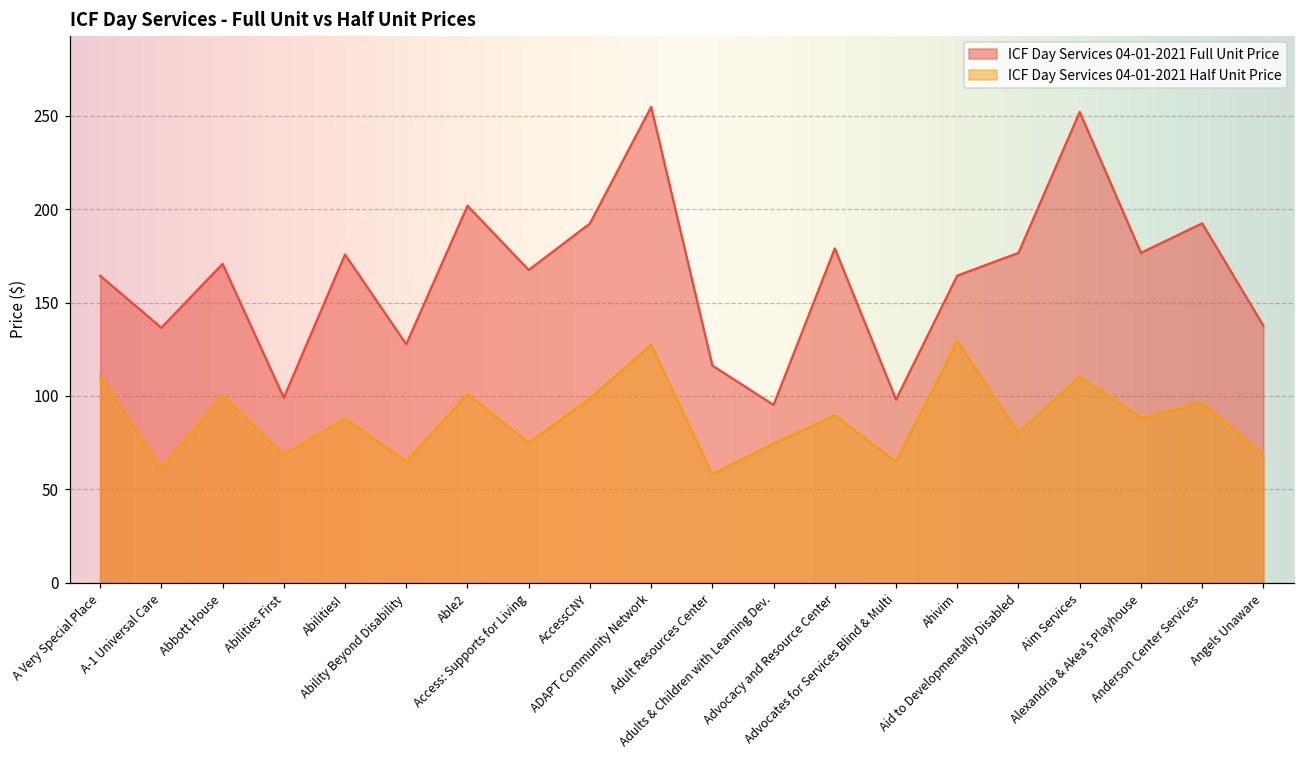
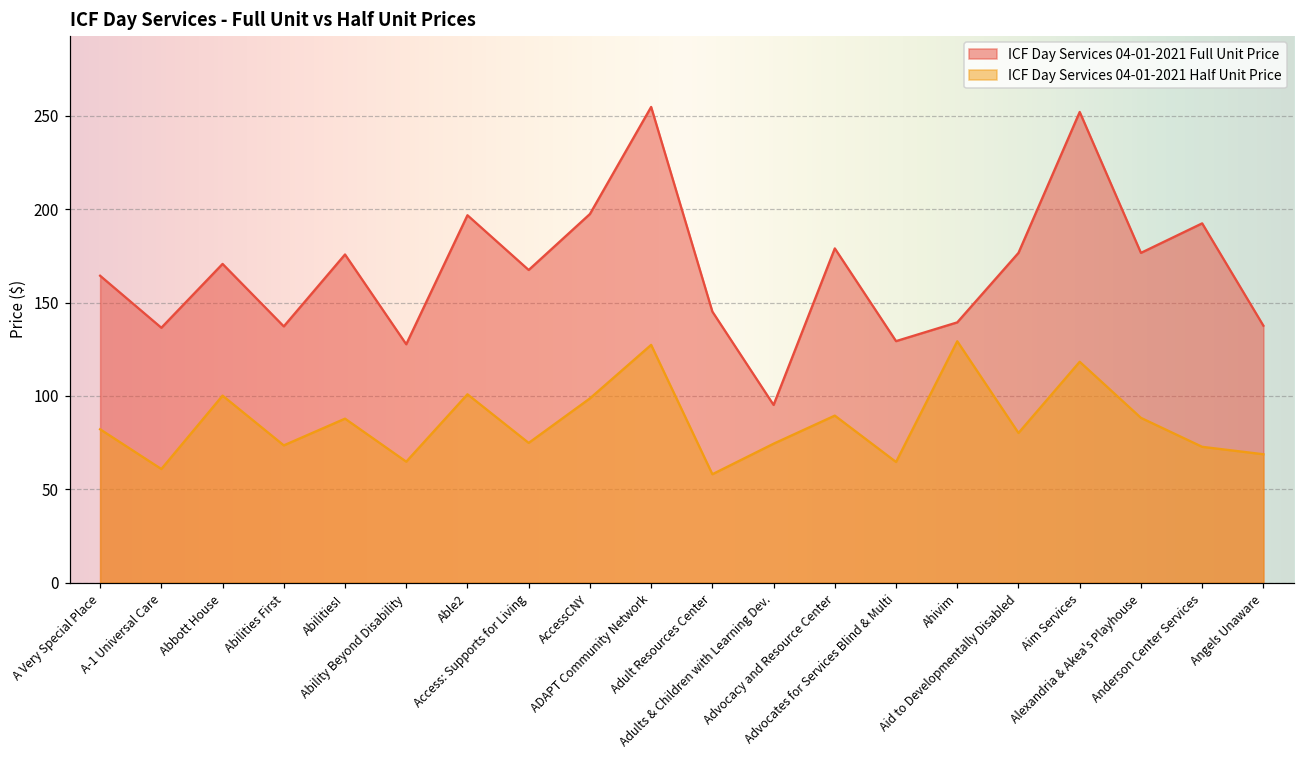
  {
    "ICF Day Services 04-01-2021 Full Unit Price": {
      "A Very Special Place": 164,
      "A-1 Universal Care": 137,
      "Abbott House": 171,
-     "Abilities First": 99,
+     "Abilities First": 137,
      "Abilities!": 176,
      "Ability Beyond Disability": 128,
-     "Able2": 202,
+     "Able2": 197,
      "Access: Supports for Living": 167,
-     "AccessCNY": 192,
+     "AccessCNY": 197,
      "ADAPT Community Network": 255,
-     "Adult Resources Center": 116,
+     "Adult Resources Center": 145,
      "Adults & Children with Learning Dev.": 95,
      "Advocacy and Resource Center": 179,
-     "Advocates for Services Blind & Multi": 98,
-     "Ahivim": 164,
+     "Advocates for Services Blind & Multi": 129,
+     "Ahivim": 139,
      "Aid to Developmentally Disabled": 177,
      "Aim Services": 252,
      "Alexandria & Akea's Playhouse": 177,
      "Anderson Center Services": 192,
      "Angels Unaware": 138
    },
    "ICF Day Services 04-01-2021 Half Unit Price": {
-     "A Very Special Place": 111,
+     "A Very Special Place": 82,
      "A-1 Universal Care": 61,
      "Abbott House": 100,
-     "Abilities First": 69,
+     "Abilities First": 74,
      "Abilities!": 88,
      "Ability Beyond Disability": 65,
      "Able2": 101,
      "Access: Supports for Living": 75,
      "AccessCNY": 99,
      "ADAPT Community Network": 127,
      "Adult Resources Center": 58,
      "Adults & Children with Learning Dev.": 74,
      "Advocacy and Resource Center": 90,
      "Advocates for Services Blind & Multi": 65,
      "Ahivim": 129,
      "Aid to Developmentally Disabled": 80,
-     "Aim Services": 110,
+     "Aim Services": 118,
      "Alexandria & Akea's Playhouse": 88,
-     "Anderson Center Services": 96,
+     "Anderson Center Services": 73,
      "Angels Unaware": 69
    }
  }
